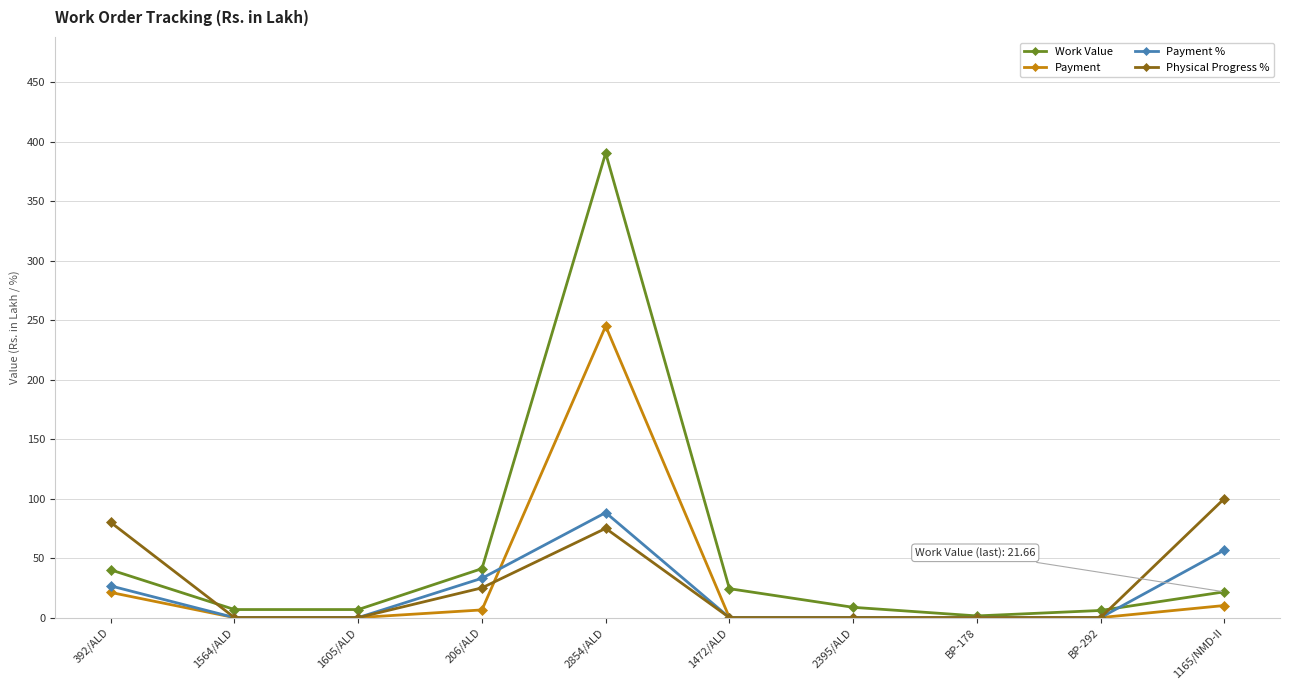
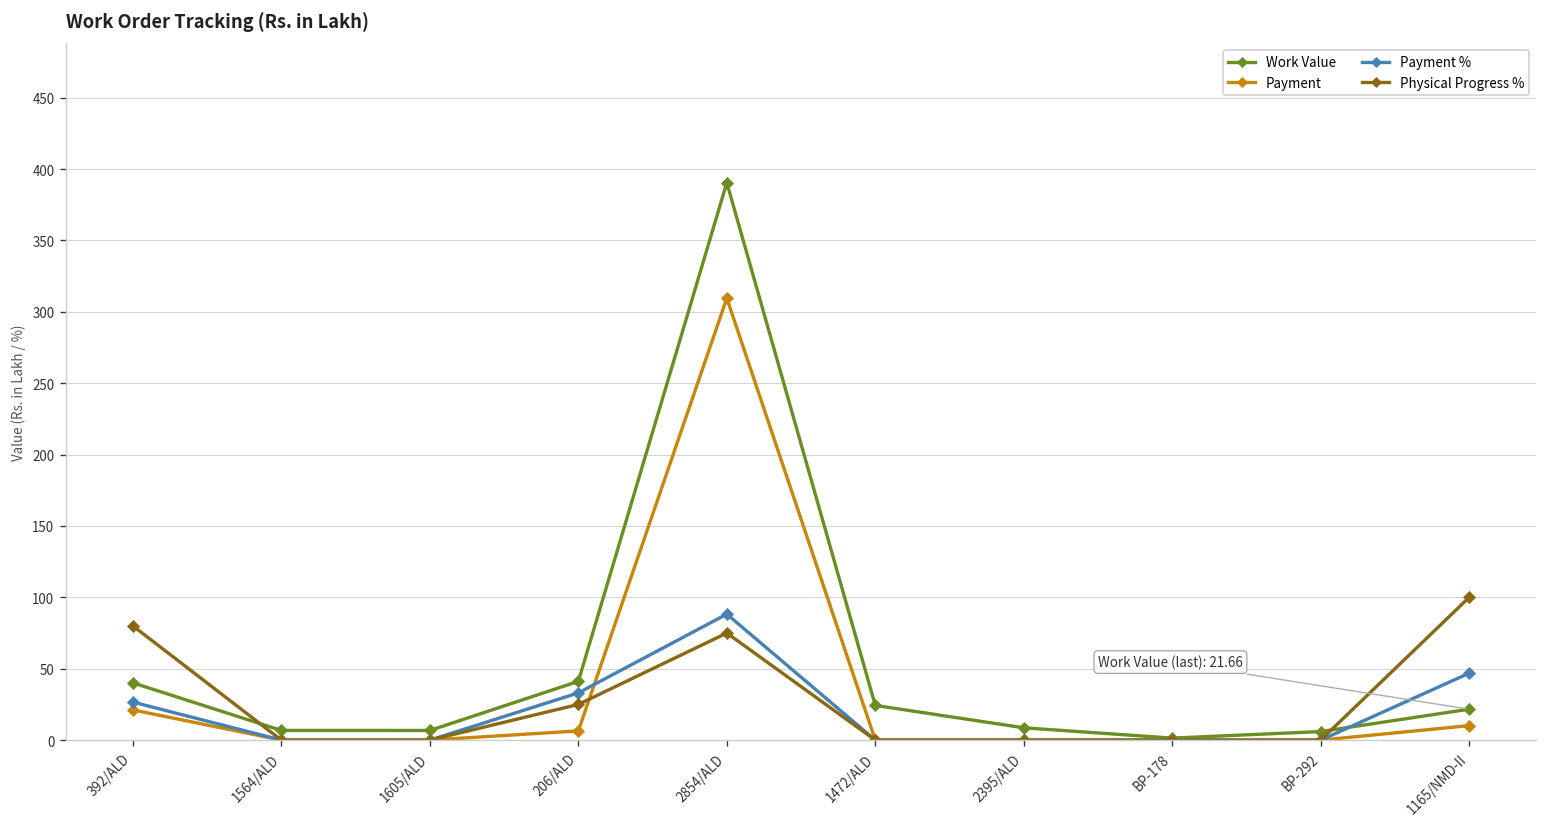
  {
    "Payment": {
      "392/ALD": 21,
      "206/ALD": 6,
-     "2854/ALD": 245,
+     "2854/ALD": 310,
      "1165/NMD-II": 10
    },
    "Payment %": {
      "392/ALD": 27,
      "206/ALD": 33,
      "2854/ALD": 88,
-     "1165/NMD-II": 57
+     "1165/NMD-II": 47
    }
  }
